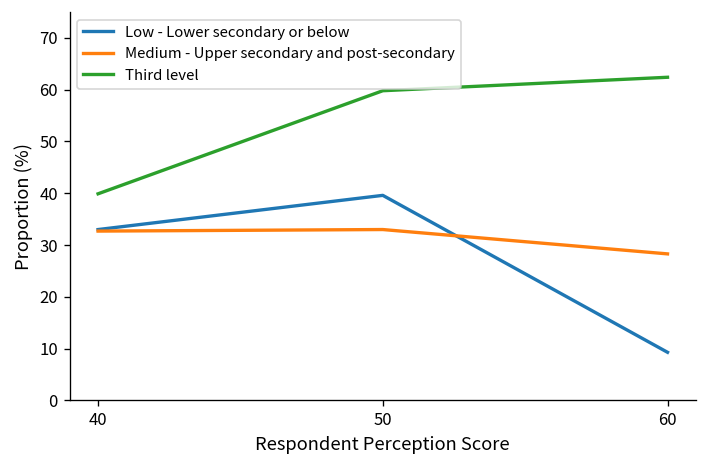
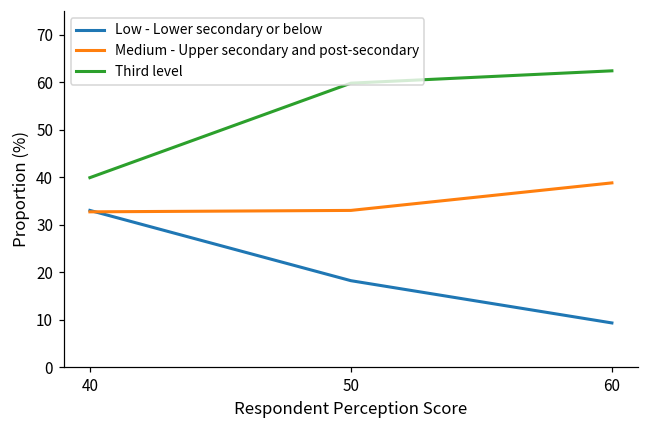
  {
    "Low - Lower secondary or below": {
-     "50": 40,
+     "50": 18,
      "60": 9
    },
    "Medium - Upper secondary and post-secondary": {
      "50": 33,
-     "60": 28
+     "60": 39
    },
    "Third level": {
      "40": 40,
      "60": 62
    }
  }
